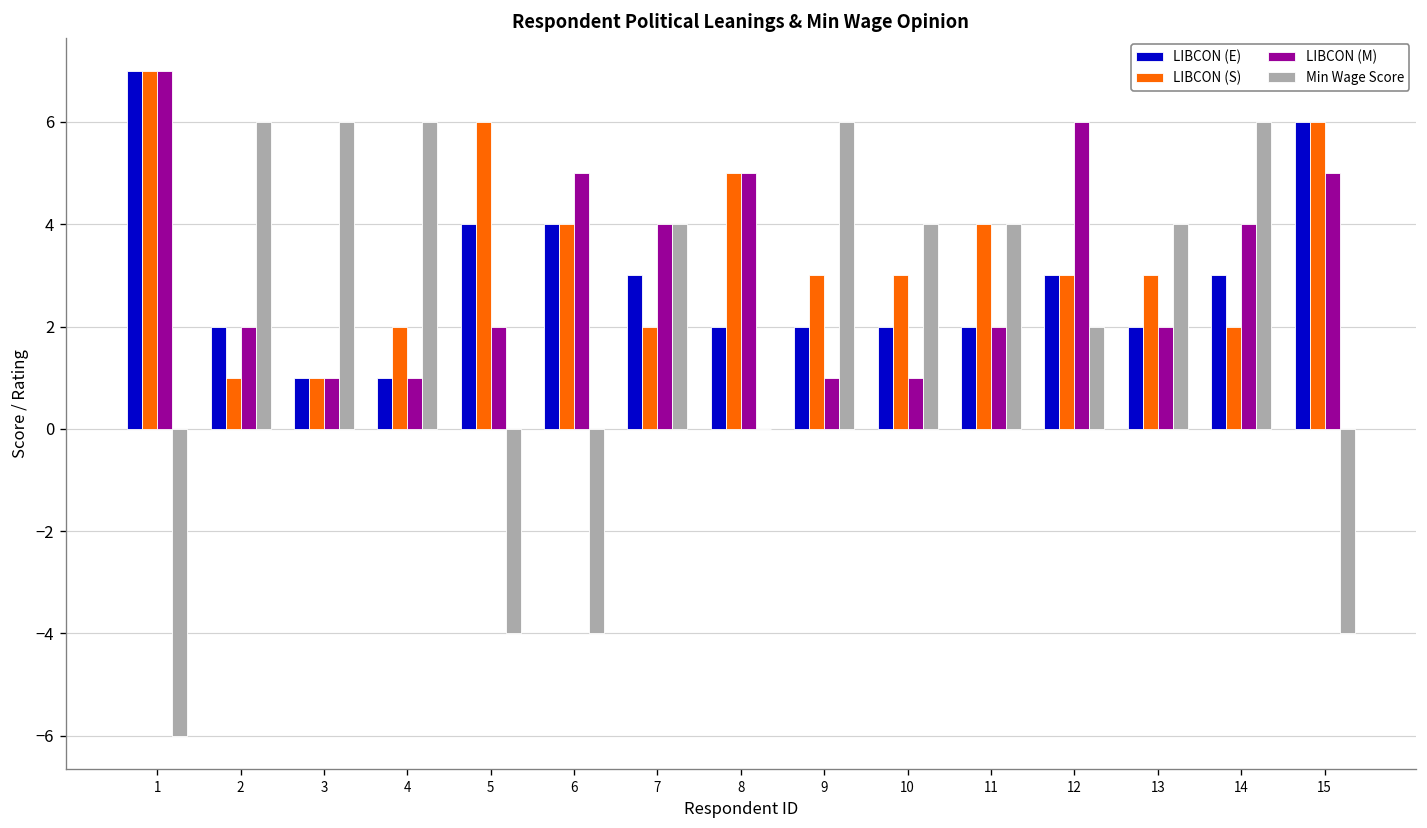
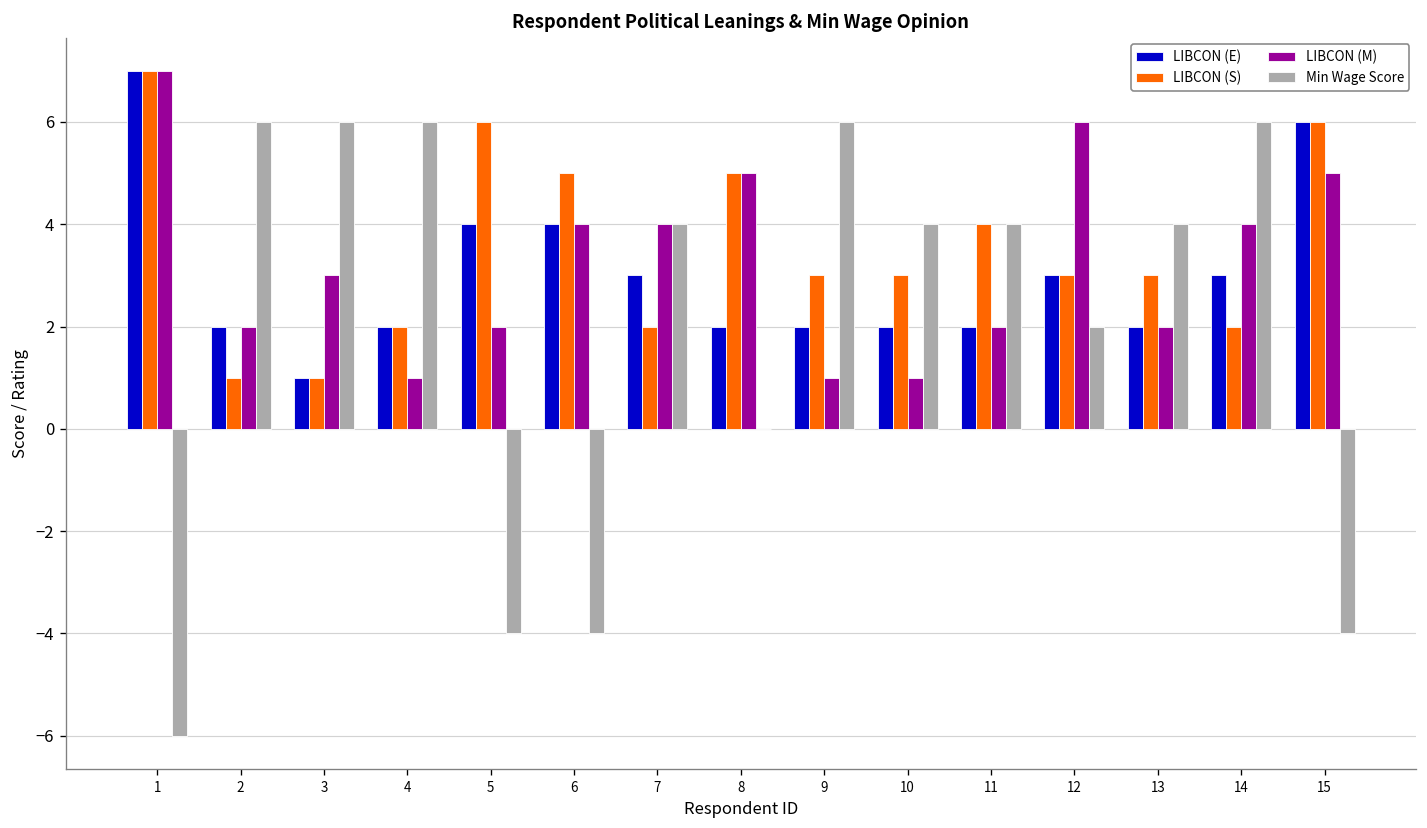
  {
    "LIBCON (E)": {
      "1": 7,
      "2": 2,
      "3": 1,
-     "4": 1,
+     "4": 2,
      "5": 4,
      "6": 4,
      "7": 3,
      "8": 2,
      "9": 2,
      "10": 2,
      "11": 2,
      "12": 3,
      "13": 2,
      "14": 3,
      "15": 6
    },
    "LIBCON (S)": {
      "1": 7,
      "2": 1,
      "3": 1,
      "4": 2,
      "5": 6,
-     "6": 4,
+     "6": 5,
      "7": 2,
      "8": 5,
      "9": 3,
      "10": 3,
      "11": 4,
      "12": 3,
      "13": 3,
      "14": 2,
      "15": 6
    },
    "LIBCON (M)": {
      "1": 7,
      "2": 2,
-     "3": 1,
+     "3": 3,
      "4": 1,
      "5": 2,
-     "6": 5,
+     "6": 4,
      "7": 4,
      "8": 5,
      "9": 1,
      "10": 1,
      "11": 2,
      "12": 6,
      "13": 2,
      "14": 4,
      "15": 5
    },
    "Min Wage Score": {
      "1": -6,
      "2": 6,
      "3": 6,
      "4": 6,
      "5": -4,
      "6": -4,
      "7": 4,
      "8": 0,
      "9": 6,
      "10": 4,
      "11": 4,
      "12": 2,
      "13": 4,
      "14": 6,
      "15": -4
    }
  }
